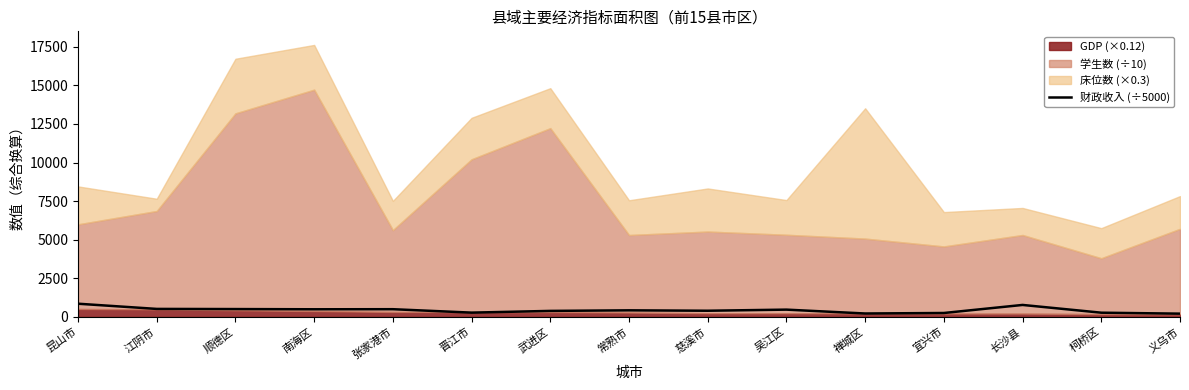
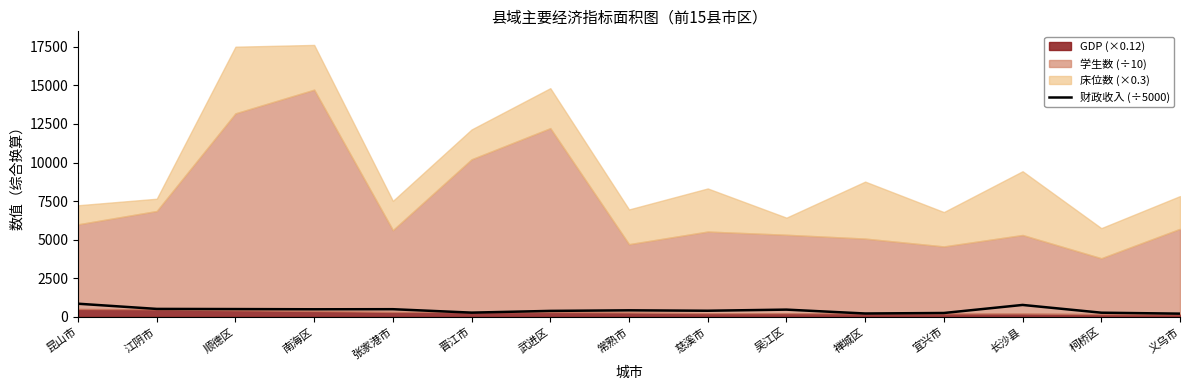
  {
    "财政收入 (÷5000)": {
      "昆山市": 900,
      "张家港市": 500,
      "吴江区": 500,
      "长沙县": 800
    },
    "GDP (×0.12)": {
      "昆山市": 500,
      "张家港市": 300,
      "吴江区": 200,
      "长沙县": 200
    },
    "学生数 (÷10)": {
      "昆山市": 5500,
      "江阴市": 6400,
      "顺德区": 12800,
      "南海区": 14300,
      "张家港市": 5300,
      "晋江市": 9900,
      "武进区": 11900,
-     "常熟市": 5000,
+     "常熟市": 4400,
      "慈溪市": 5300,
      "吴江区": 5100,
      "禅城区": 4800,
      "宜兴市": 4300,
      "长沙县": 5100,
      "柯桥区": 3600,
      "义乌市": 5500
    },
    "床位数 (×0.3)": {
-     "昆山市": 2500,
+     "昆山市": 1200,
      "江阴市": 800,
-     "顺德区": 3500,
+     "顺德区": 4300,
      "南海区": 2900,
      "张家港市": 1900,
-     "晋江市": 2700,
+     "晋江市": 1900,
      "武进区": 2600,
      "常熟市": 2300,
      "慈溪市": 2800,
-     "吴江区": 2200,
-     "禅城区": 8400,
+     "吴江区": 1100,
+     "禅城区": 3700,
      "宜兴市": 2200,
-     "长沙县": 1800,
+     "长沙县": 4100,
      "柯桥区": 2000,
      "义乌市": 2100
    }
  }
